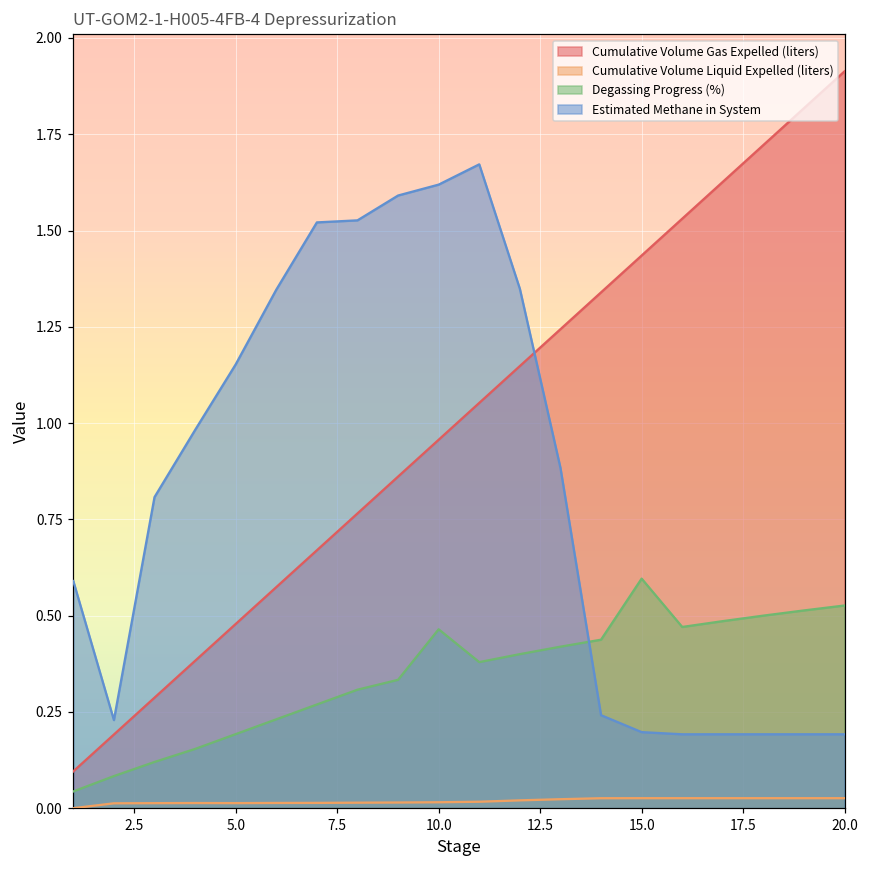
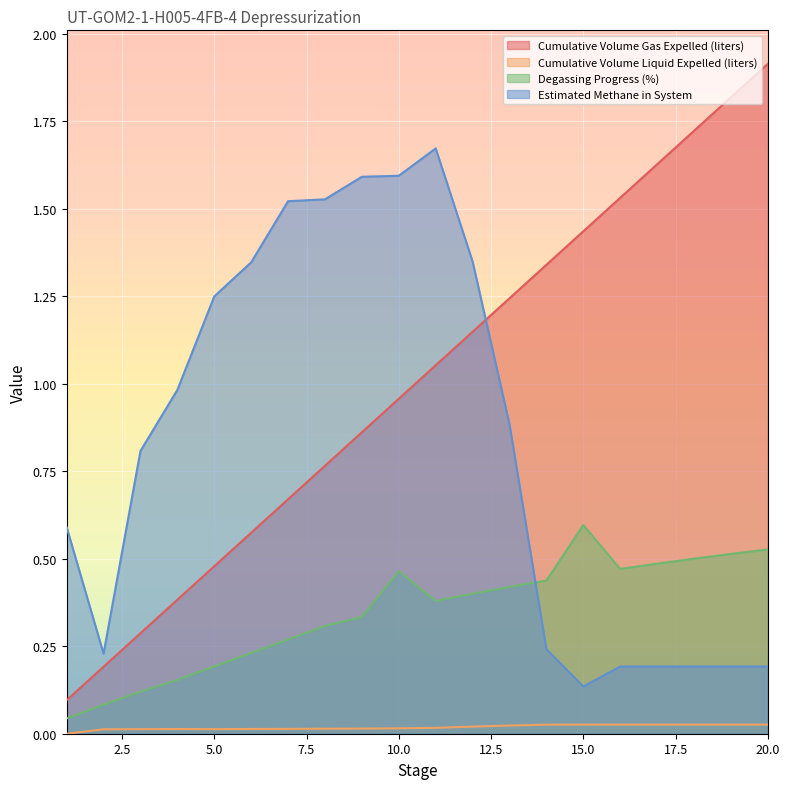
  {
    "Degassing Progress (%)": {
      "5.0": 0.19,
      "10.0": 0.46,
      "15.0": 0.60,
      "20.0": 0.53
    },
    "Estimated Methane in System": {
-     "5.0": 1.15,
-     "10.0": 1.62,
-     "15.0": 0.20,
+     "5.0": 1.25,
+     "10.0": 1.59,
+     "15.0": 0.13,
      "20.0": 0.19
    }
  }
